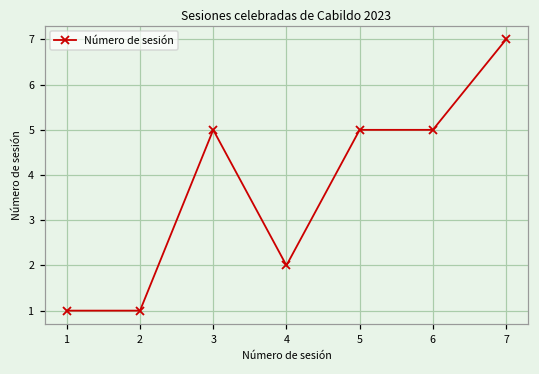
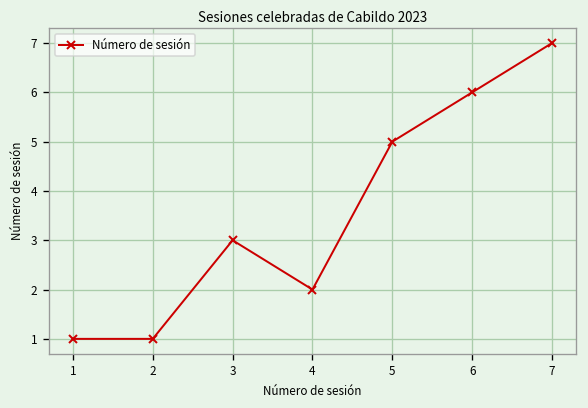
  {
    "1": 1,
    "2": 1,
-   "3": 5,
+   "3": 3,
    "4": 2,
    "5": 5,
-   "6": 5,
+   "6": 6,
    "7": 7
  }
